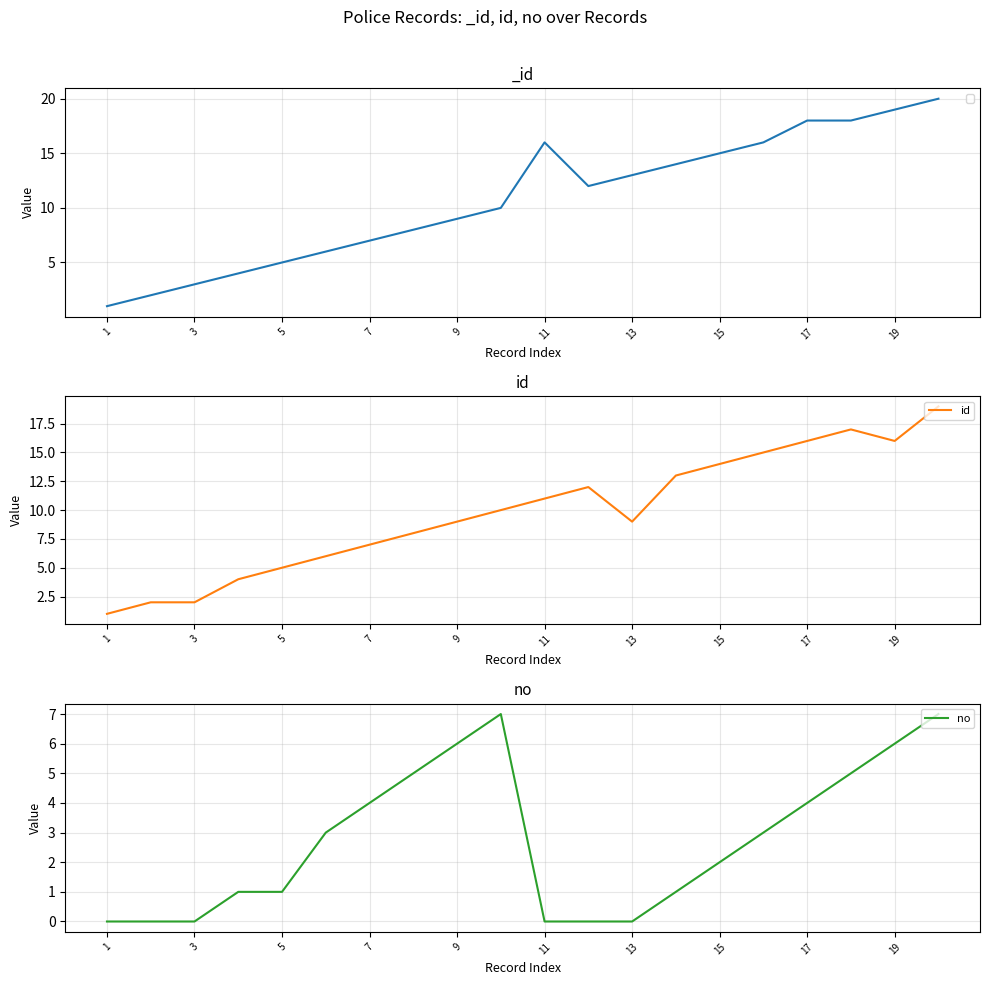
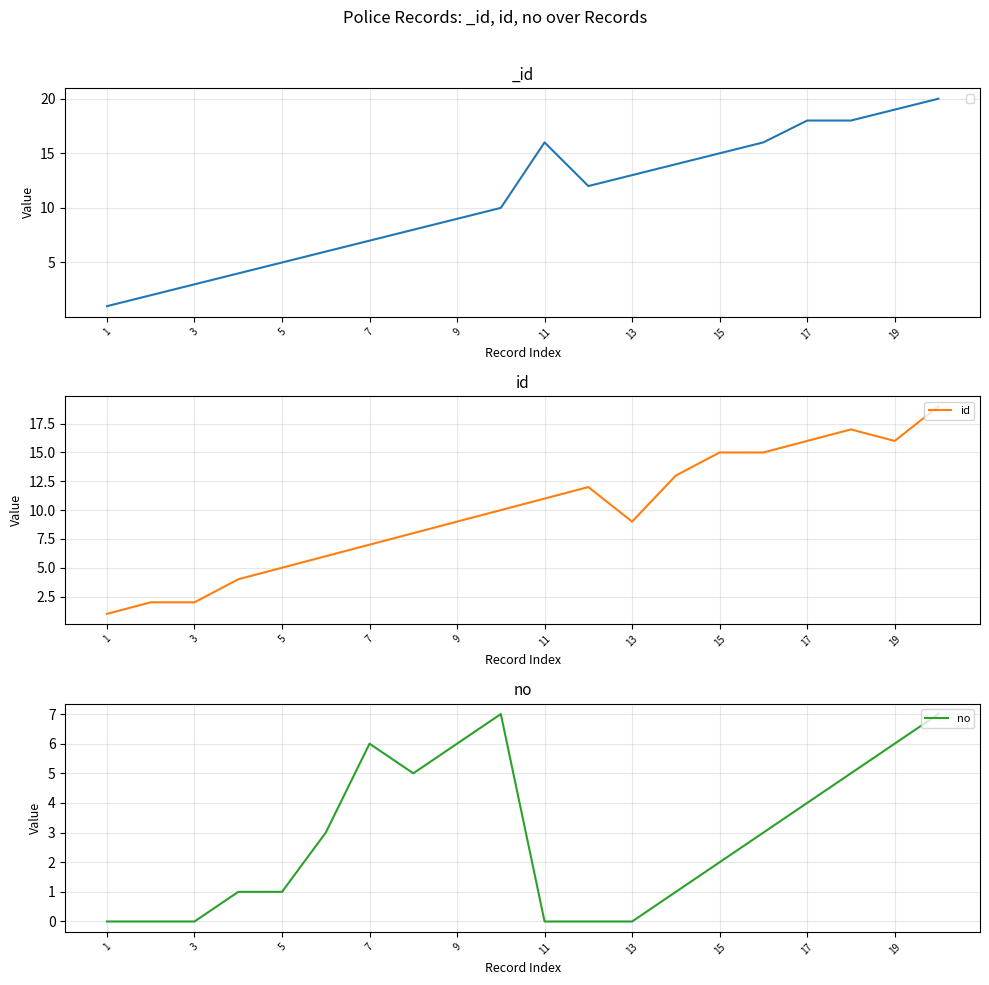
  {
    "_id": {
      "1": 1.0,
      "3": 3.0,
      "5": 5.0,
      "7": 7.0,
      "9": 9.0,
      "11": 16.0,
      "13": 13.0,
      "15": 15.0,
      "17": 18.0,
      "19": 19.0
    },
    "id": {
      "1": 1,
      "3": 2,
      "5": 5,
      "7": 7,
      "9": 9,
      "11": 11,
      "13": 9,
-     "15": 14,
+     "15": 15,
      "17": 16,
      "19": 16
    },
    "no": {
      "1": 0,
      "3": 0,
      "5": 1,
-     "7": 4,
+     "7": 6,
      "9": 6,
      "11": 0,
      "13": 0,
      "15": 2,
      "17": 4,
      "19": 6
    }
  }
